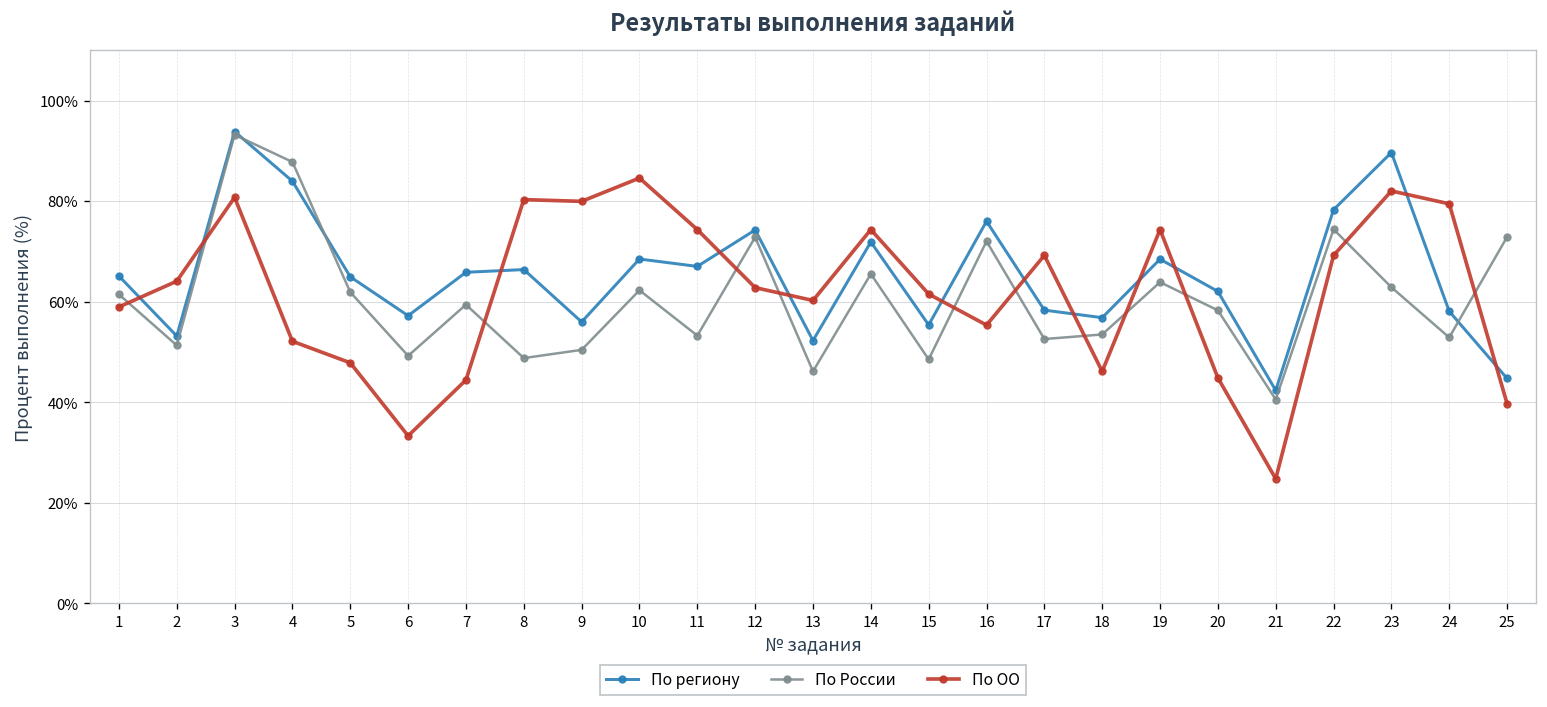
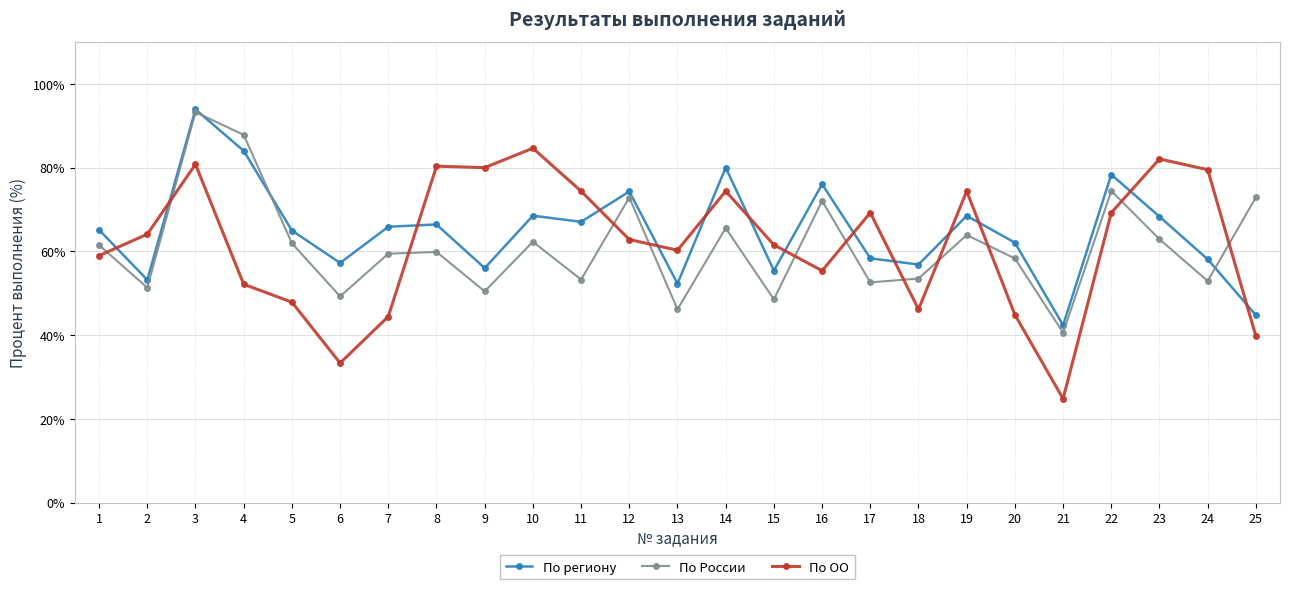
  {
    "По региону": {
      "1": "65%",
      "2": "53%",
      "3": "94%",
      "4": "84%",
      "5": "65%",
      "6": "57%",
      "7": "66%",
      "8": "66%",
      "9": "56%",
      "10": "69%",
      "11": "67%",
      "12": "74%",
      "13": "52%",
-     "14": "72%",
+     "14": "80%",
      "15": "55%",
      "16": "76%",
      "17": "58%",
      "18": "57%",
      "19": "68%",
      "20": "62%",
      "21": "42%",
      "22": "78%",
-     "23": "90%",
+     "23": "68%",
      "24": "58%",
      "25": "45%"
    },
    "По России": {
      "1": "61%",
      "2": "51%",
      "3": "93%",
      "4": "88%",
      "5": "62%",
      "6": "49%",
      "7": "59%",
-     "8": "49%",
+     "8": "60%",
      "9": "50%",
      "10": "62%",
      "11": "53%",
      "12": "73%",
      "13": "46%",
      "14": "66%",
      "15": "49%",
      "16": "72%",
      "17": "53%",
      "18": "54%",
      "19": "64%",
      "20": "58%",
      "21": "41%",
      "22": "74%",
      "23": "63%",
      "24": "53%",
      "25": "73%"
    },
    "По ОО": {
      "1": "59%",
      "2": "64%",
      "3": "81%",
      "4": "52%",
      "5": "48%",
      "6": "33%",
      "7": "44%",
      "8": "80%",
      "9": "80%",
      "10": "85%",
      "11": "74%",
      "12": "63%",
      "13": "60%",
      "14": "74%",
      "15": "62%",
      "16": "55%",
      "17": "69%",
      "18": "46%",
      "19": "74%",
      "20": "45%",
      "21": "25%",
      "22": "69%",
      "23": "82%",
      "24": "79%",
      "25": "40%"
    }
  }
